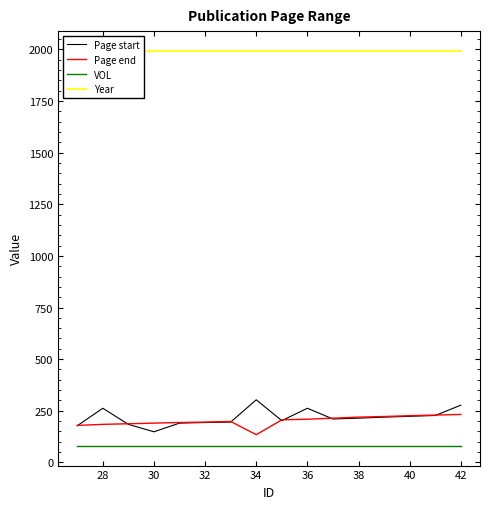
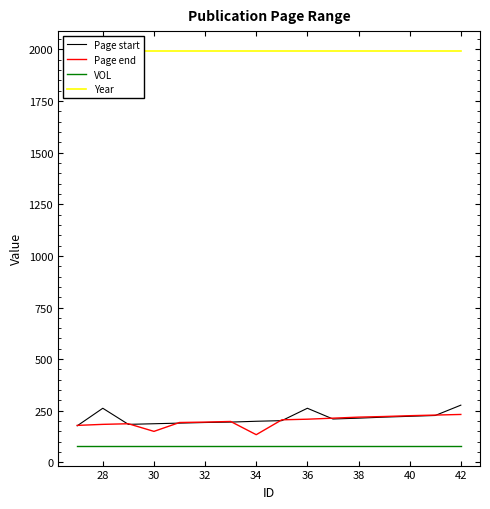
  {
    "Page start": {
      "28": 260,
-     "30": 150,
-     "34": 300,
+     "30": 190,
+     "34": 200,
      "36": 260,
      "42": 280
    },
    "Page end": {
      "28": 180,
-     "30": 190,
+     "30": 150,
      "34": 130,
      "36": 210,
      "42": 230
    },
    "VOL": {
      "28": 80,
      "30": 80,
      "32": 80,
      "34": 80,
      "36": 80,
      "38": 80,
      "40": 80,
      "42": 80
    },
    "Year": {
      "30": 1990,
      "32": 1990,
      "34": 1990,
      "36": 1990,
      "38": 1990,
      "40": 1990,
      "42": 1990
    }
  }
